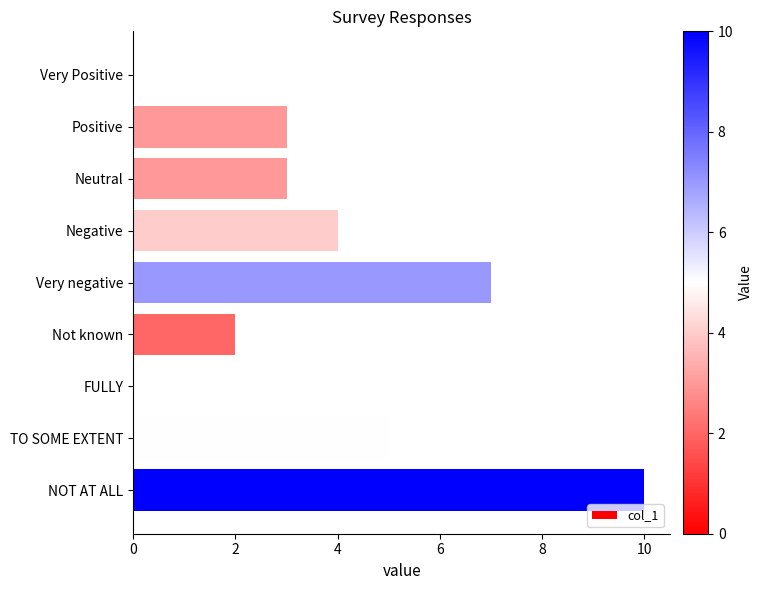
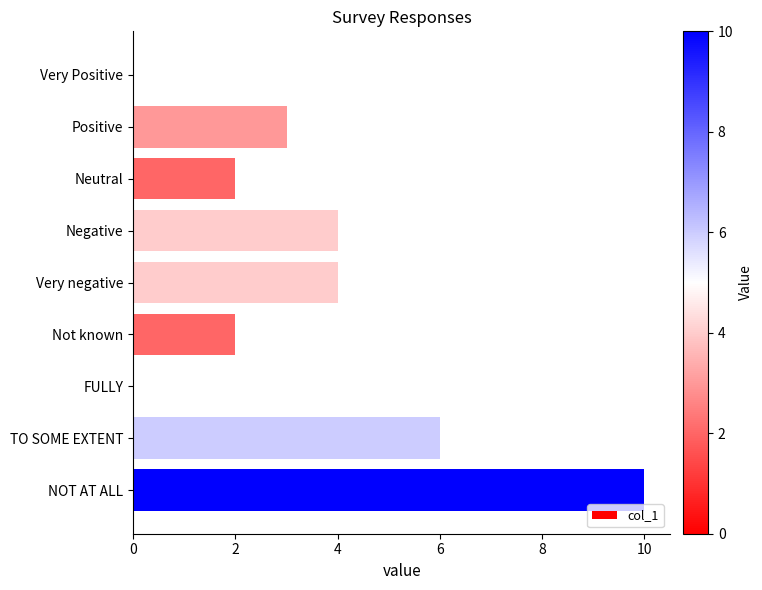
  {
    "Very Positive": 0,
    "Positive": 3,
-   "Neutral": 3,
+   "Neutral": 2,
    "Negative": 4,
-   "Very negative": 7,
+   "Very negative": 4,
    "Not known": 2,
    "FULLY": 0,
-   "TO SOME EXTENT": 5,
+   "TO SOME EXTENT": 6,
    "NOT AT ALL": 10
  }
